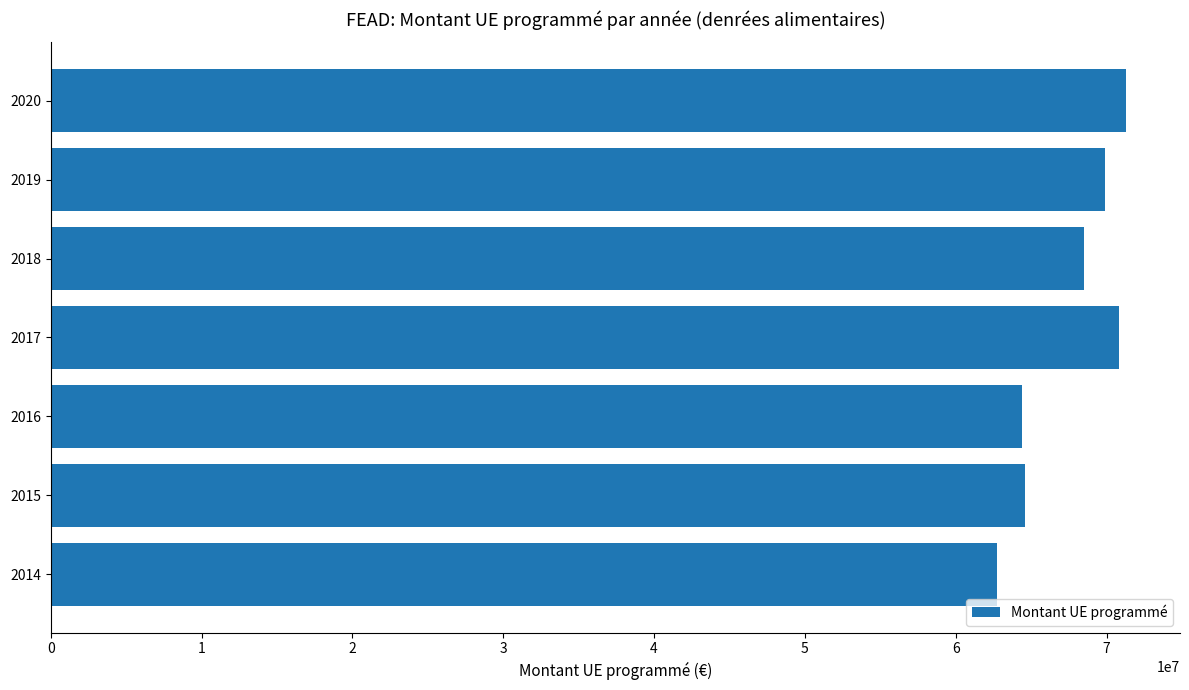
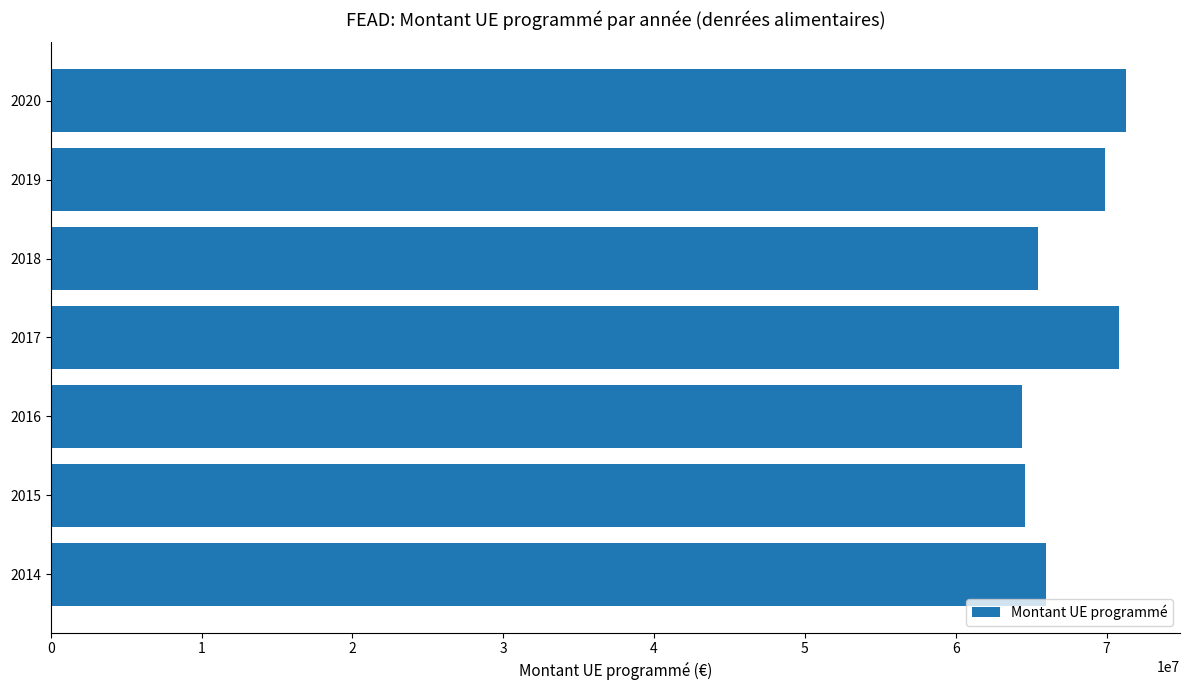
  {
    "2020": 71300000,
    "2019": 69900000,
-   "2018": 68500000,
+   "2018": 65500000,
    "2017": 70800000,
    "2016": 64400000,
    "2015": 64600000,
-   "2014": 62700000
+   "2014": 66000000
  }
